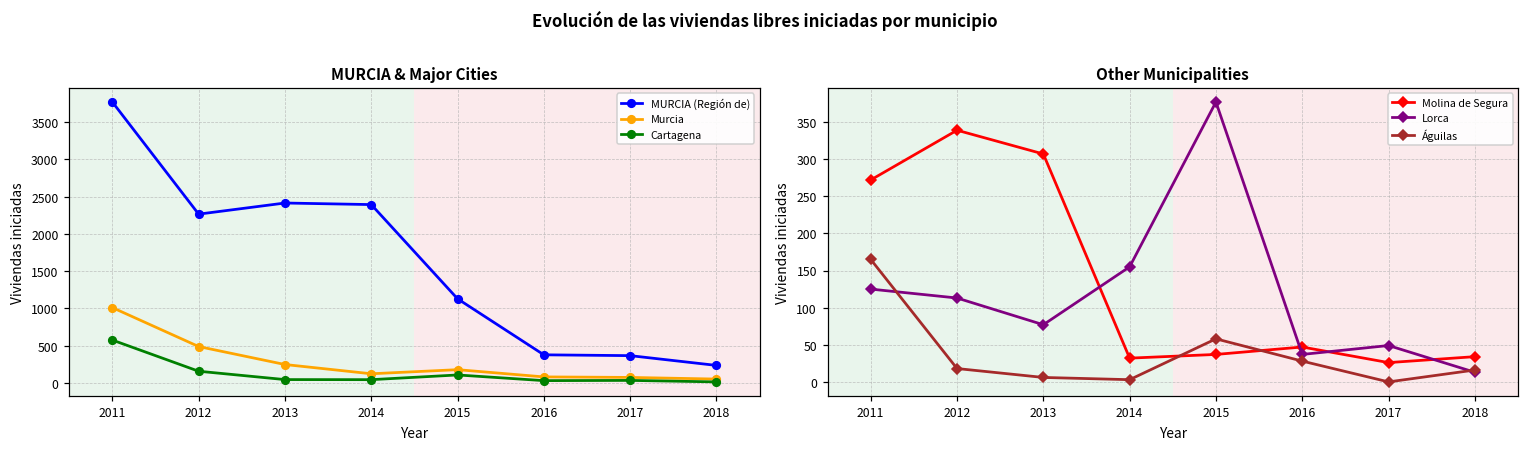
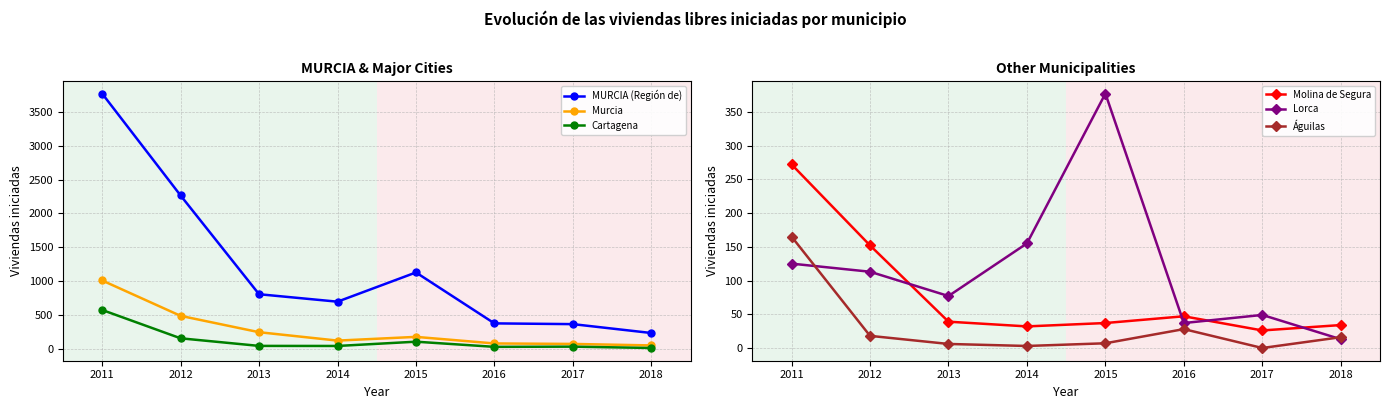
  {
    "MURCIA & Major Cities": {
      "MURCIA (Región de)": {
        "2011": 3800,
        "2012": 2300,
-       "2013": 2400,
-       "2014": 2400,
+       "2013": 800,
+       "2014": 700,
        "2015": 1100,
        "2016": 400,
        "2017": 400,
        "2018": 200
      },
      "Murcia": {
        "2011": 1000,
        "2012": 500,
        "2013": 200,
        "2014": 100,
        "2015": 200,
        "2016": 100,
        "2017": 100,
        "2018": 100
      },
      "Cartagena": {
        "2011": 600,
        "2012": 200,
        "2013": 0,
        "2014": 0,
        "2015": 100,
        "2016": 0,
        "2017": 0,
        "2018": 0
      }
    },
    "Other Municipalities": {
      "Molina de Segura": {
        "2011": 270,
-       "2012": 340,
-       "2013": 310,
+       "2012": 150,
+       "2013": 40,
        "2014": 30,
        "2015": 40,
        "2016": 50,
        "2017": 30,
        "2018": 30
      },
      "Lorca": {
        "2011": 130,
        "2012": 110,
        "2013": 80,
        "2014": 160,
        "2015": 380,
        "2016": 40,
        "2017": 50
      },
      "Águilas": {
        "2011": 170,
        "2012": 20,
        "2013": 10,
        "2014": 0,
-       "2015": 60,
+       "2015": 10,
        "2016": 30,
        "2017": 0
      }
    }
  }
